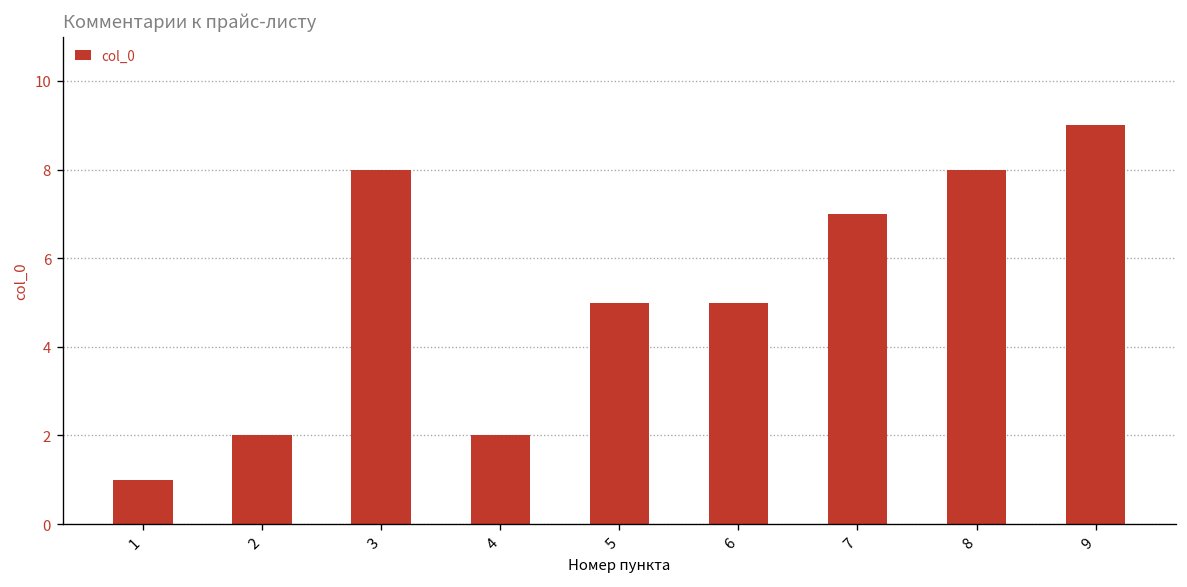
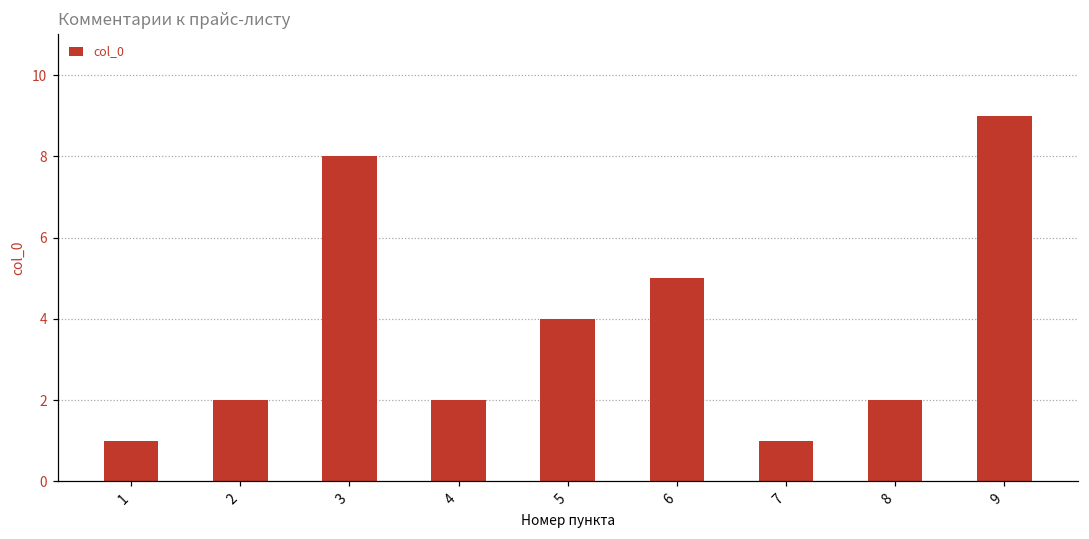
  {
    "1": 1,
    "2": 2,
    "3": 8,
    "4": 2,
-   "5": 5,
+   "5": 4,
    "6": 5,
-   "7": 7,
-   "8": 8,
+   "7": 1,
+   "8": 2,
    "9": 9
  }
